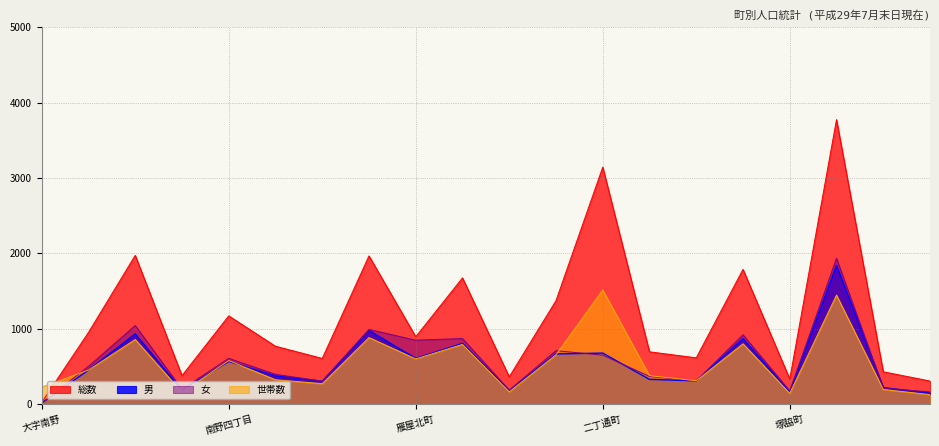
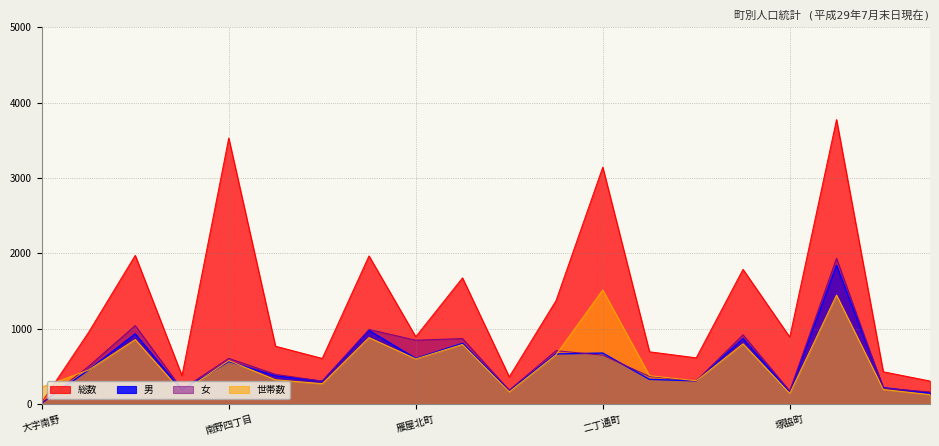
  {
    "総数": {
-     "南野四丁目": 1200,
+     "南野四丁目": 3500,
      "雁屋北町": 900,
      "二丁通町": 3100,
-     "塚脇町": 300
+     "塚脇町": 900
    },
    "女": {
      "雁屋北町": 800
    },
    "世帯数": {
      "大字南野": 200,
      "二丁通町": 1500
    }
  }
